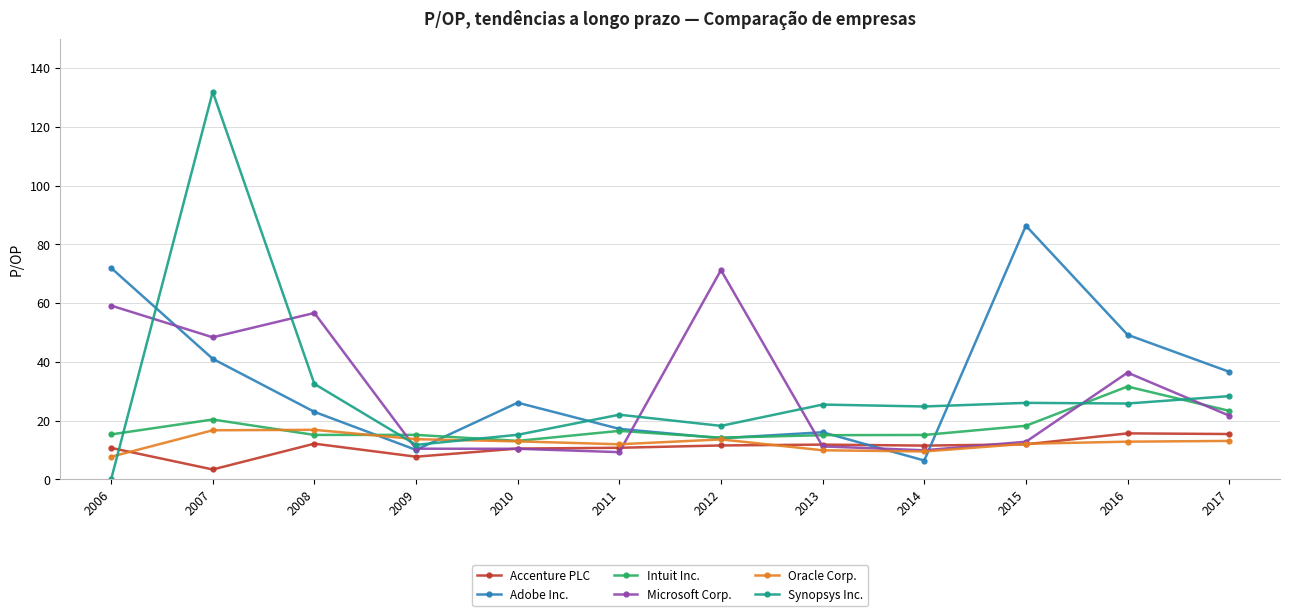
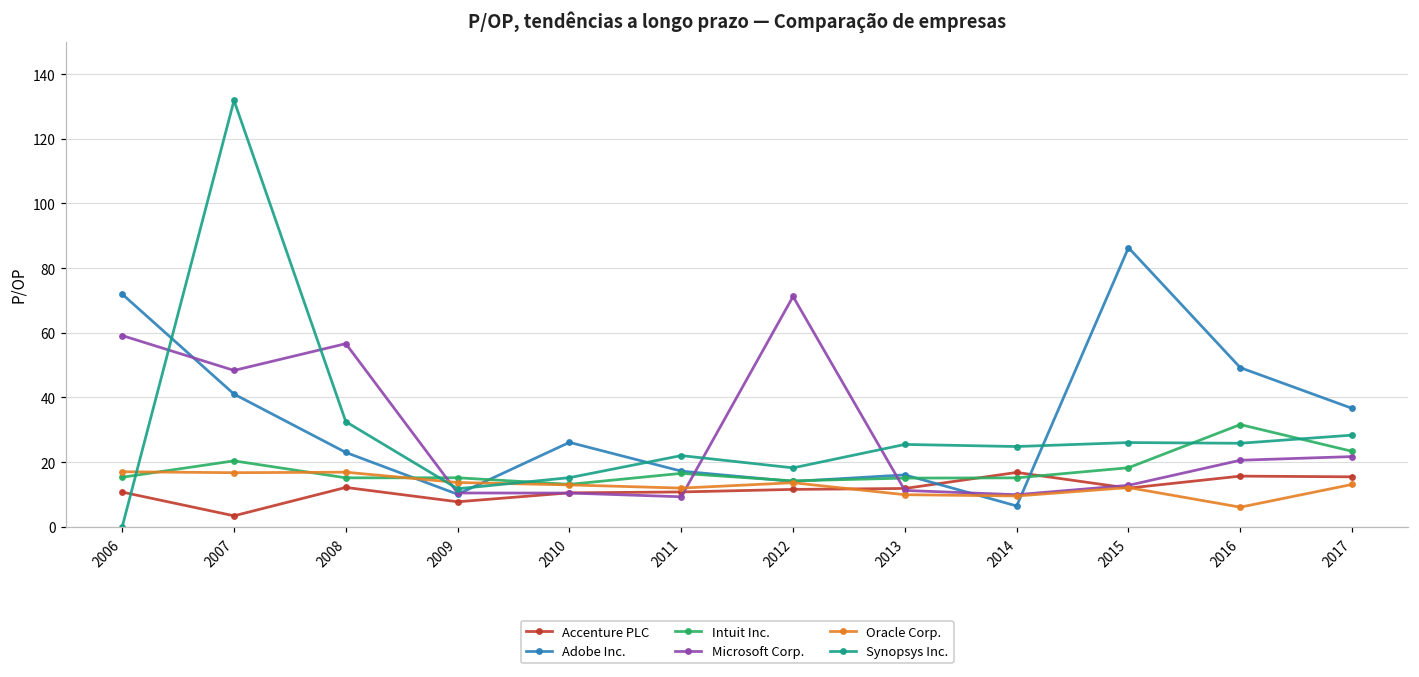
  {
    "Accenture PLC": {
      "2006": 11,
      "2007": 3,
      "2008": 12,
      "2009": 8,
      "2011": 11,
      "2012": 12,
-     "2014": 12,
+     "2014": 17,
      "2016": 16,
      "2017": 15
    },
    "Adobe Inc.": {
      "2006": 72,
      "2007": 41,
      "2008": 23,
      "2010": 26,
      "2013": 16,
      "2014": 6,
      "2015": 86,
      "2016": 49,
      "2017": 37
    },
    "Microsoft Corp.": {
      "2006": 59,
      "2007": 48,
      "2008": 57,
      "2011": 9,
      "2012": 71,
-     "2016": 36,
+     "2016": 21,
      "2017": 22
    },
    "Oracle Corp.": {
-     "2006": 8,
+     "2006": 17,
      "2007": 17,
      "2008": 17,
      "2009": 14,
      "2011": 12,
      "2013": 10,
-     "2016": 13,
+     "2016": 6,
      "2017": 13
    }
  }
